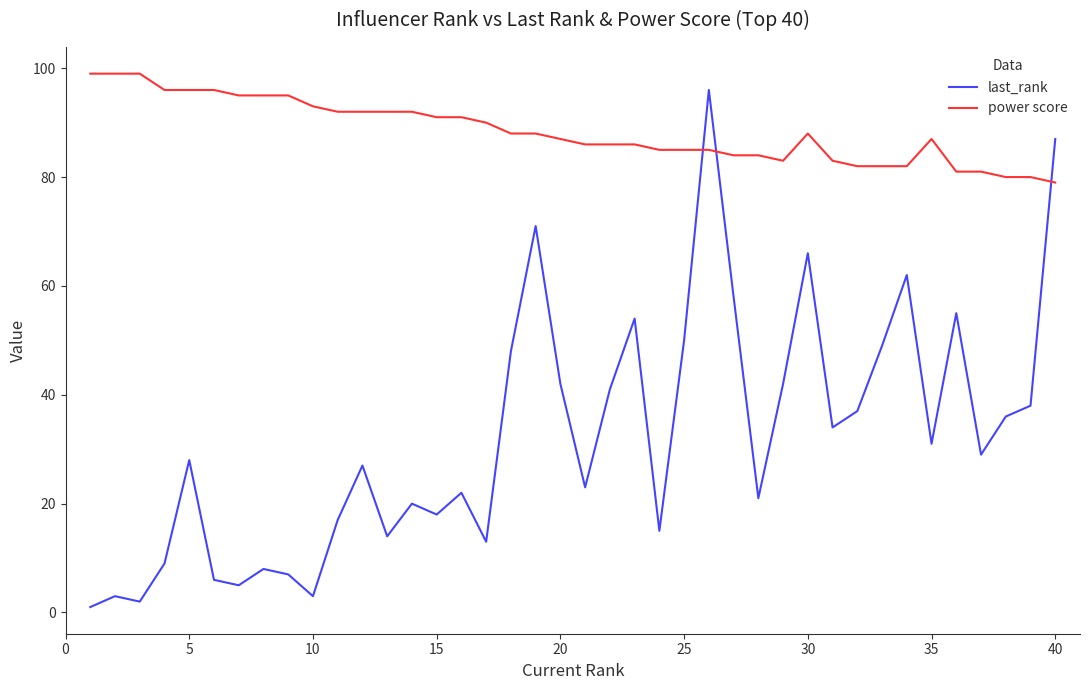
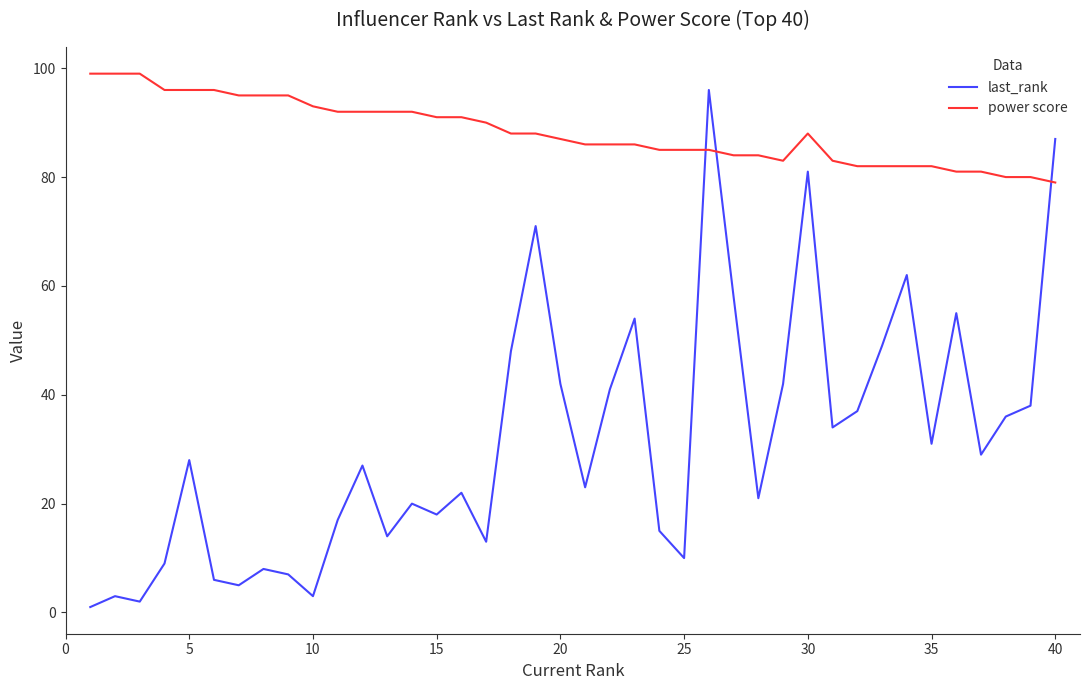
  {
    "last_rank": {
      "5": 28,
      "10": 3,
      "15": 18,
      "20": 42,
-     "25": 50,
-     "30": 66,
+     "25": 10,
+     "30": 81,
      "35": 31,
      "40": 87
    },
    "power score": {
      "5": 96,
      "10": 93,
      "15": 91,
      "20": 87,
      "25": 85,
      "30": 88,
-     "35": 87,
+     "35": 82,
      "40": 79
    }
  }
